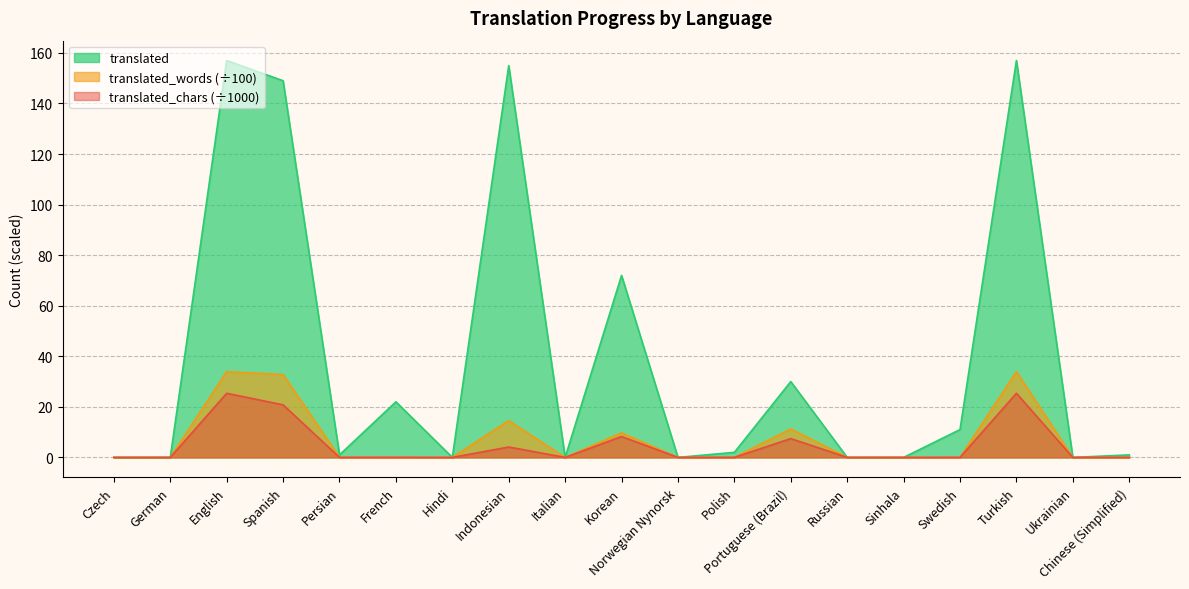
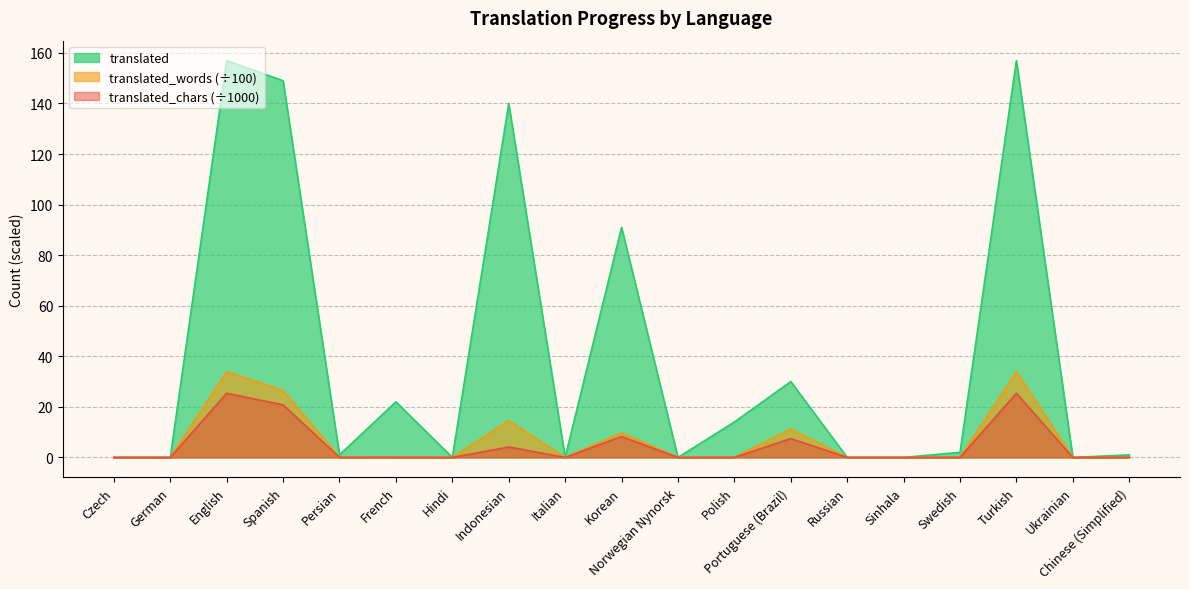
  {
    "translated": {
      "Spanish": 149,
      "French": 22,
-     "Indonesian": 155,
-     "Korean": 72,
-     "Polish": 2,
+     "Indonesian": 140,
+     "Korean": 91,
+     "Polish": 14,
      "Portuguese (Brazil)": 30,
-     "Swedish": 11,
+     "Swedish": 2,
      "Turkish": 157
    },
    "translated_words (÷100)": {
      "English": 34,
-     "Spanish": 33,
+     "Spanish": 27,
      "Indonesian": 15,
      "Korean": 10,
      "Portuguese (Brazil)": 11,
      "Turkish": 34
    },
    "translated_chars (÷1000)": {
      "English": 25,
      "Spanish": 21,
      "Indonesian": 4,
      "Korean": 8,
      "Portuguese (Brazil)": 7,
      "Turkish": 25
    }
  }
